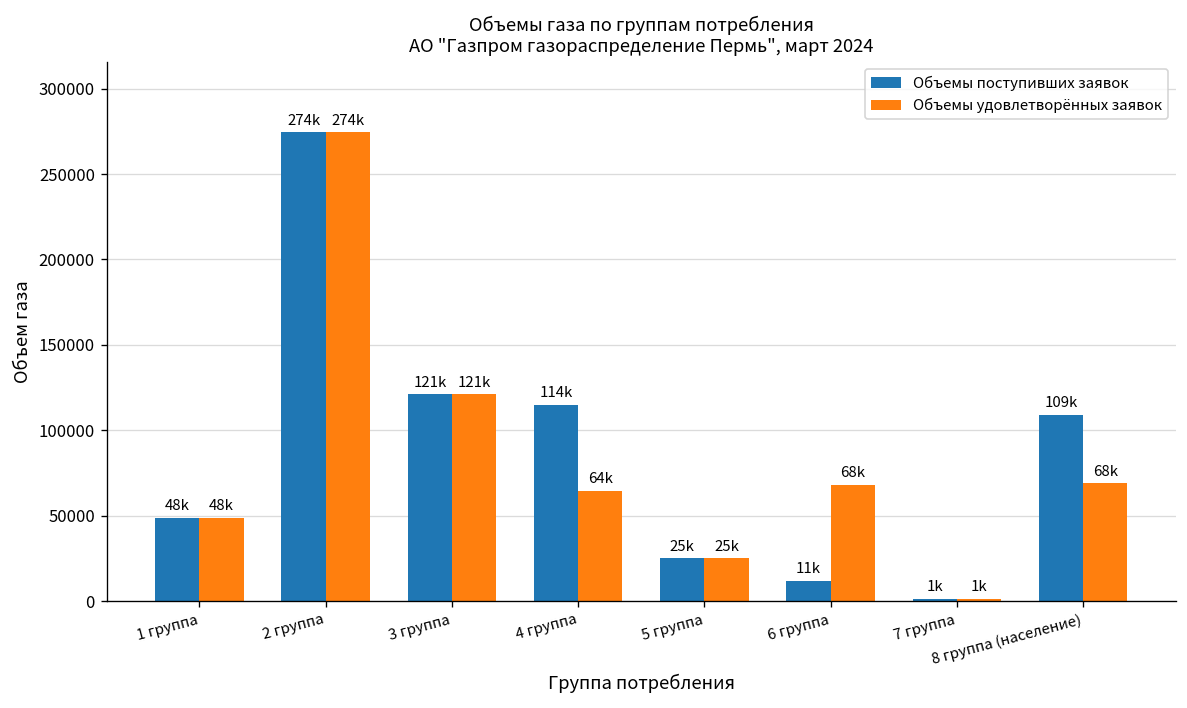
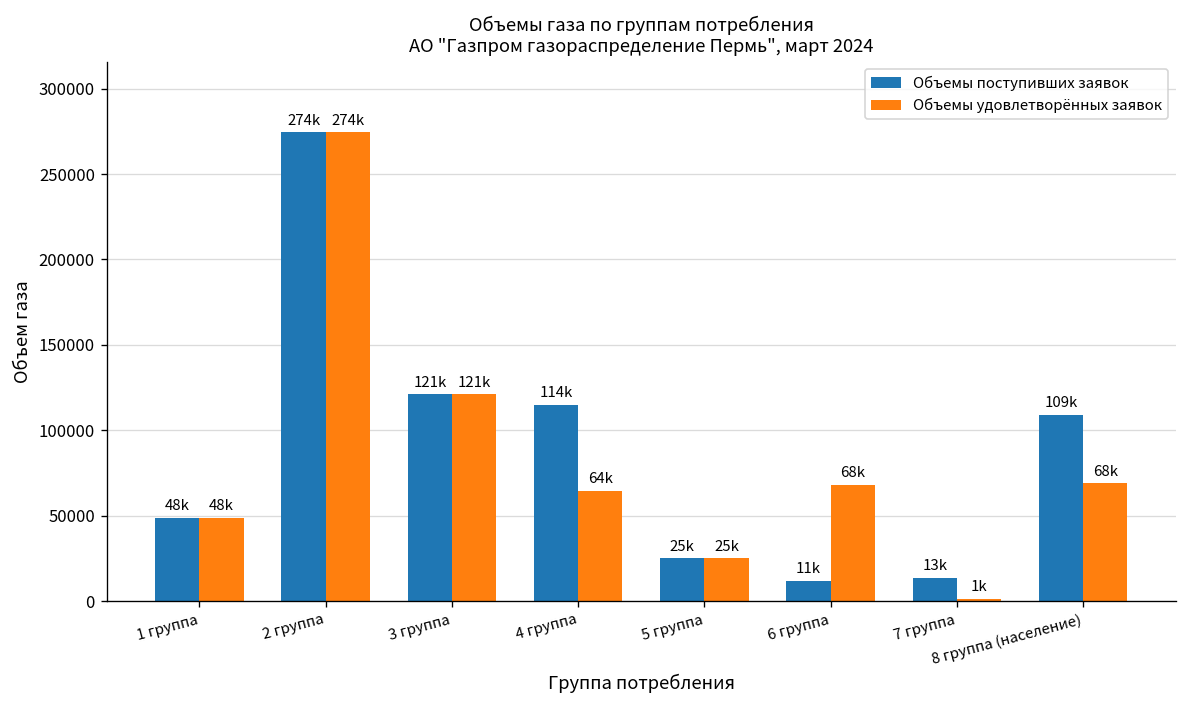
  {
    "Объемы поступивших заявок": {
      "2 группа": "274k",
      "3 группа": "121k",
      "5 группа": "25k",
-     "7 группа": "1k",
+     "7 группа": "13k",
      "8 группа (население)": "109k"
    },
    "Объемы удовлетворённых заявок": {
      "2 группа": "274k",
      "3 группа": "121k",
      "5 группа": "25k",
      "6 группа": "68k",
      "7 группа": "1k"
    }
  }
